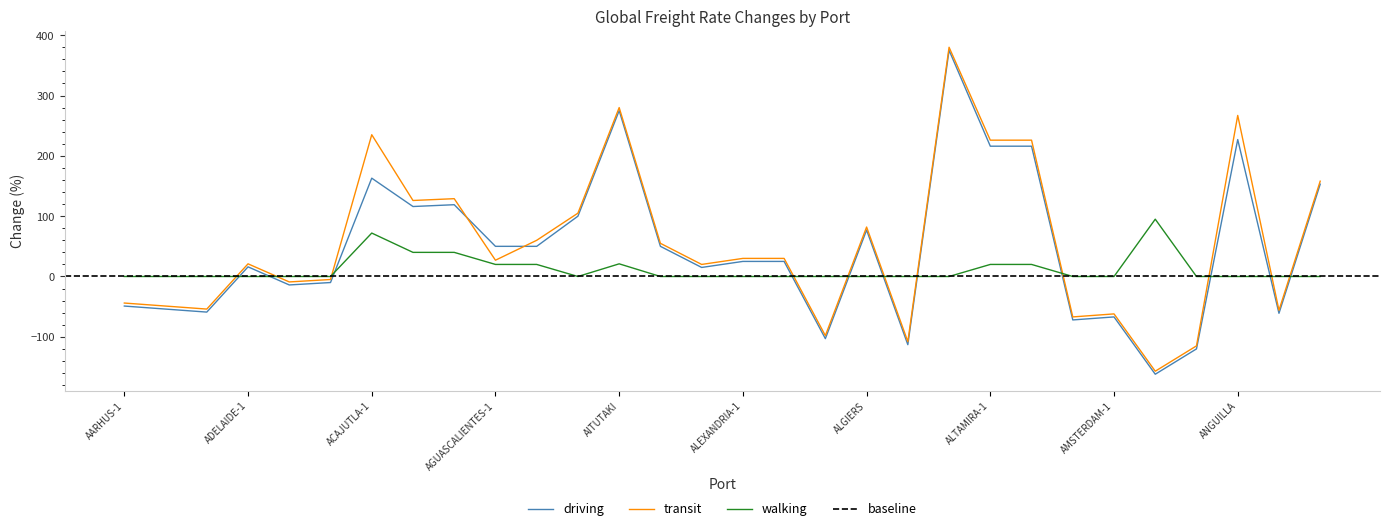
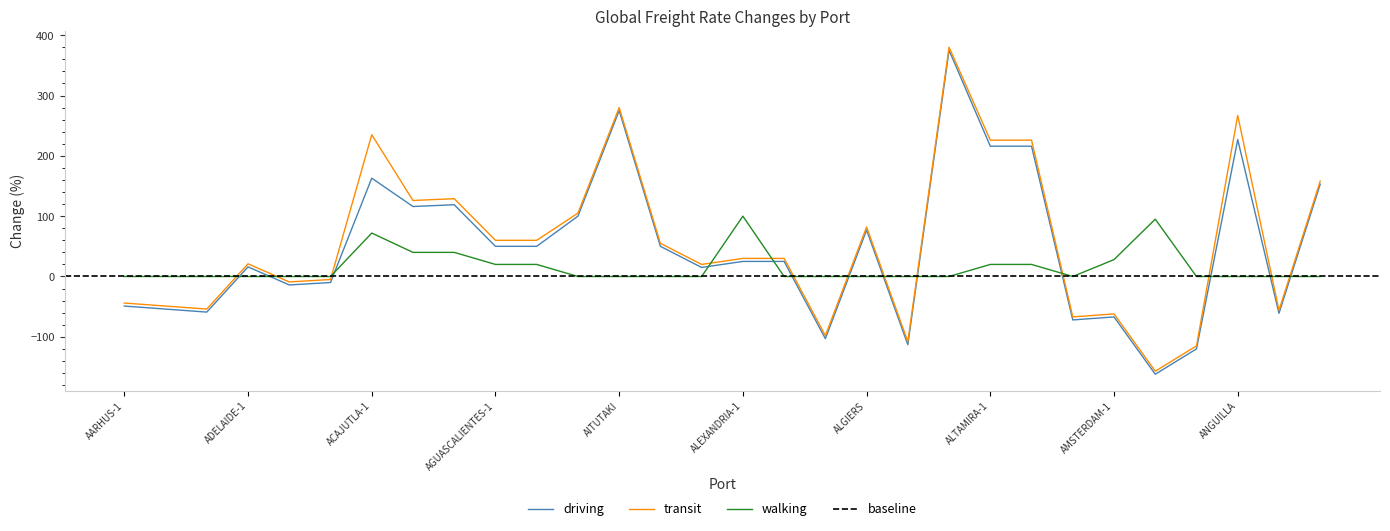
  {
    "driving": {
      "AARHUS-1": -50,
      "ADELAIDE-1": 20,
      "ACAJUTLA-1": 160,
      "AGUASCALIENTES-1": 50,
      "AITUTAKI": 280,
      "ALEXANDRIA-1": 30,
      "ALGIERS": 80,
      "ALTAMIRA-1": 220,
      "AMSTERDAM-1": -70,
      "ANGUILLA": 230
    },
    "transit": {
      "AARHUS-1": -40,
      "ADELAIDE-1": 20,
      "ACAJUTLA-1": 240,
-     "AGUASCALIENTES-1": 30,
+     "AGUASCALIENTES-1": 60,
      "AITUTAKI": 280,
      "ALEXANDRIA-1": 30,
      "ALGIERS": 80,
      "ALTAMIRA-1": 230,
      "AMSTERDAM-1": -60,
      "ANGUILLA": 270
    },
    "walking": {
      "AARHUS-1": 0,
      "ADELAIDE-1": 0,
      "ACAJUTLA-1": 70,
      "AGUASCALIENTES-1": 20,
-     "AITUTAKI": 20,
-     "ALEXANDRIA-1": 0,
+     "AITUTAKI": 0,
+     "ALEXANDRIA-1": 100,
      "ALGIERS": 0,
      "ALTAMIRA-1": 20,
-     "AMSTERDAM-1": 0,
+     "AMSTERDAM-1": 30,
      "ANGUILLA": 0
    }
  }
